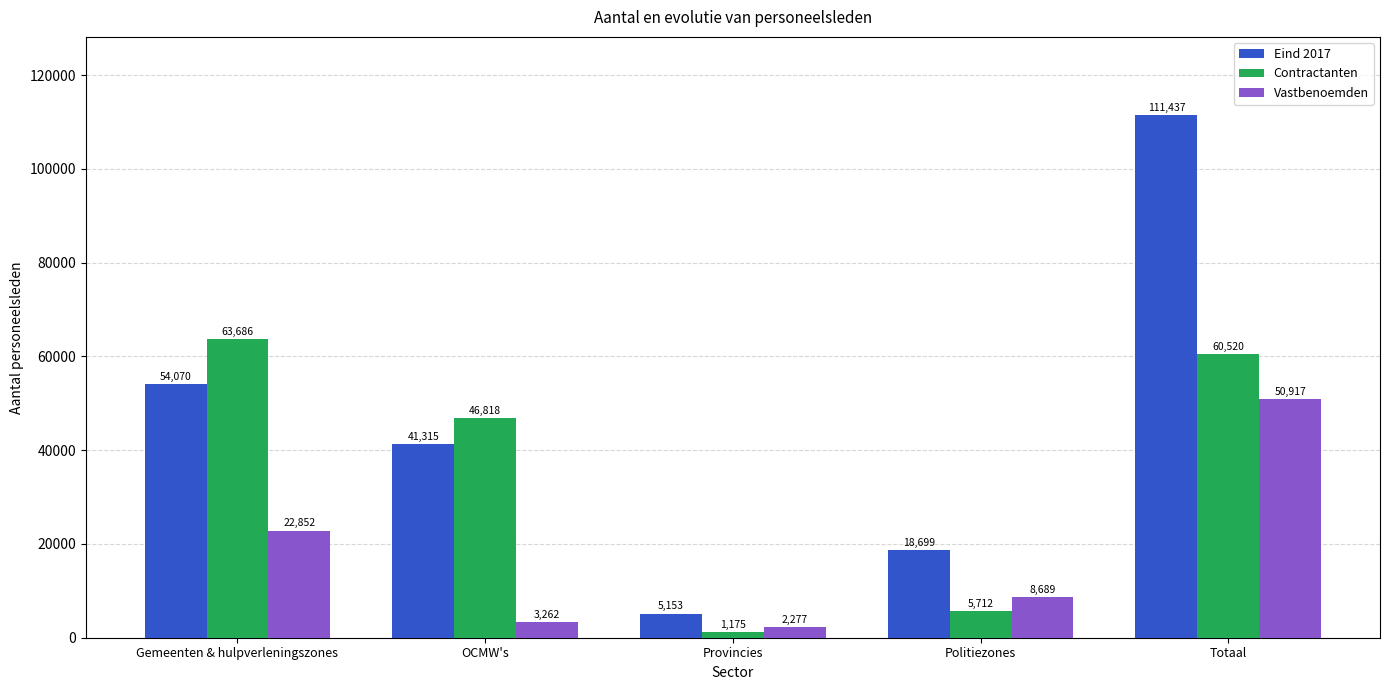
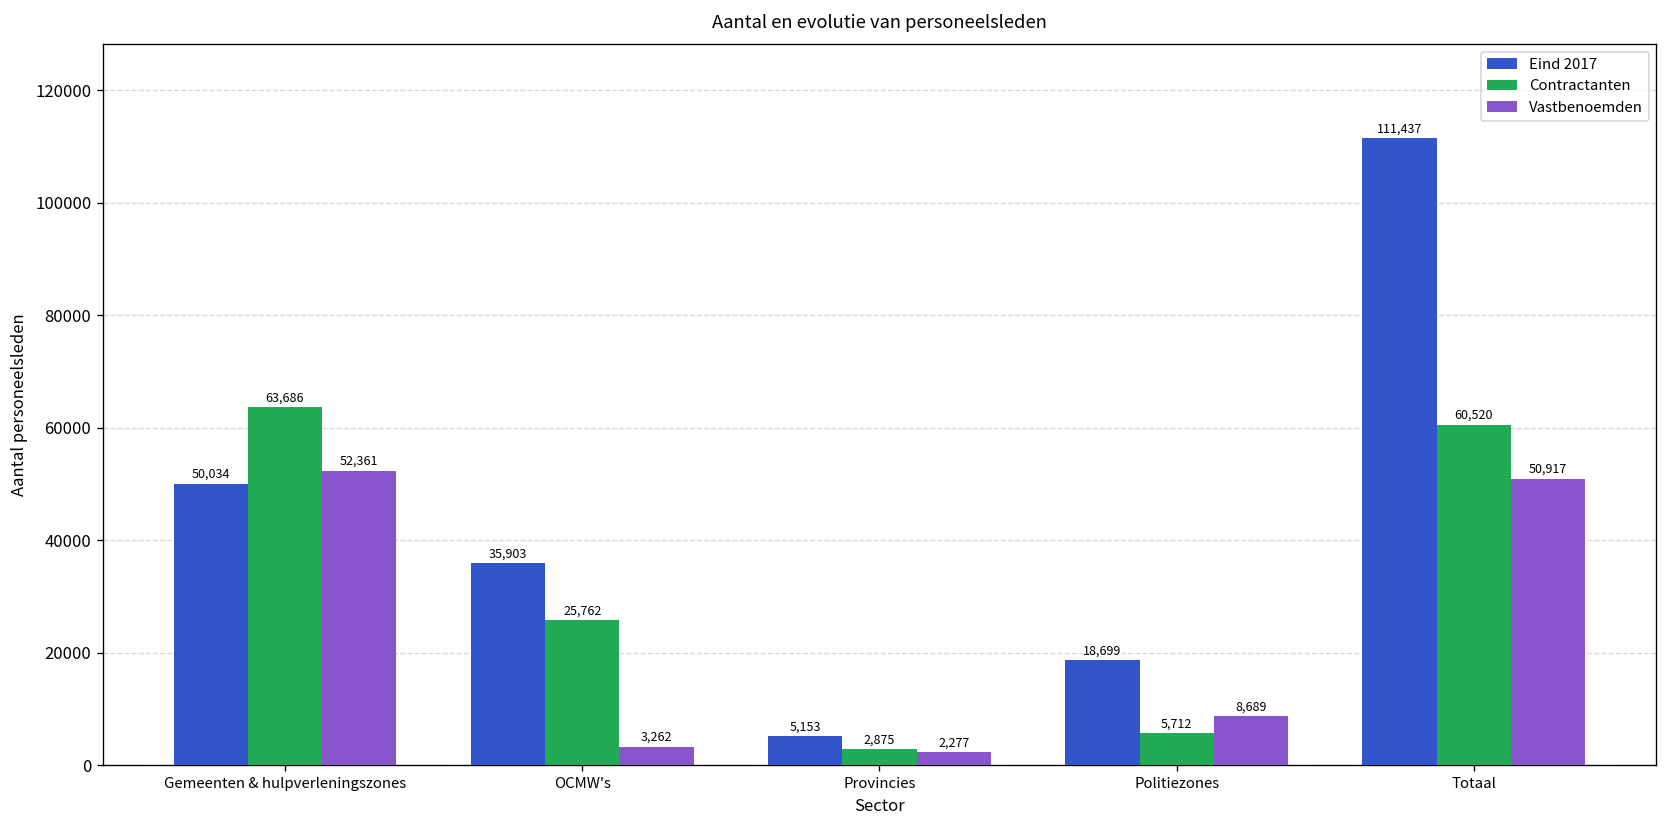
  {
    "Eind 2017": {
-     "Gemeenten & hulpverleningszones": "54,070",
-     "OCMW's": "41,315",
+     "Gemeenten & hulpverleningszones": "50,034",
+     "OCMW's": "35,903",
      "Provincies": "5,153",
      "Politiezones": "18,699",
      "Totaal": "111,437"
    },
    "Contractanten": {
      "Gemeenten & hulpverleningszones": "63,686",
-     "OCMW's": "46,818",
-     "Provincies": "1,175",
+     "OCMW's": "25,762",
+     "Provincies": "2,875",
      "Politiezones": "5,712",
      "Totaal": "60,520"
    },
    "Vastbenoemden": {
-     "Gemeenten & hulpverleningszones": "22,852",
+     "Gemeenten & hulpverleningszones": "52,361",
      "OCMW's": "3,262",
      "Provincies": "2,277",
      "Politiezones": "8,689",
      "Totaal": "50,917"
    }
  }
